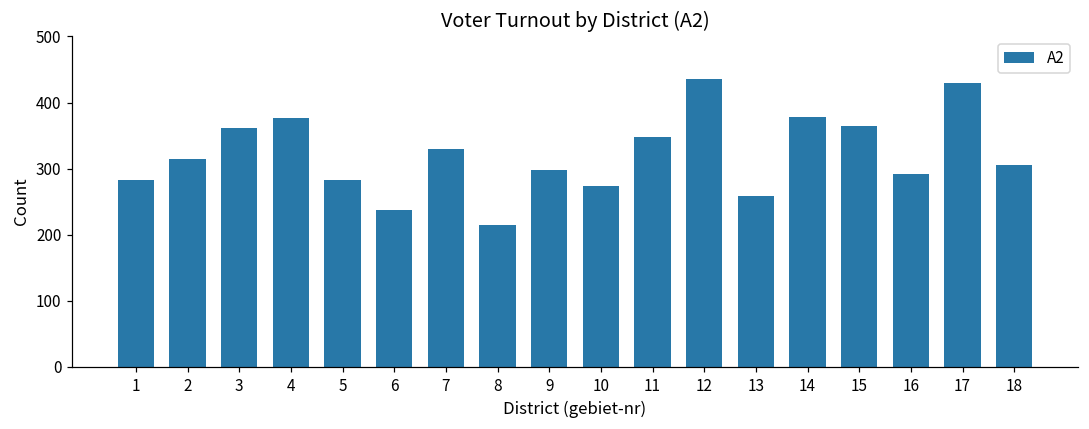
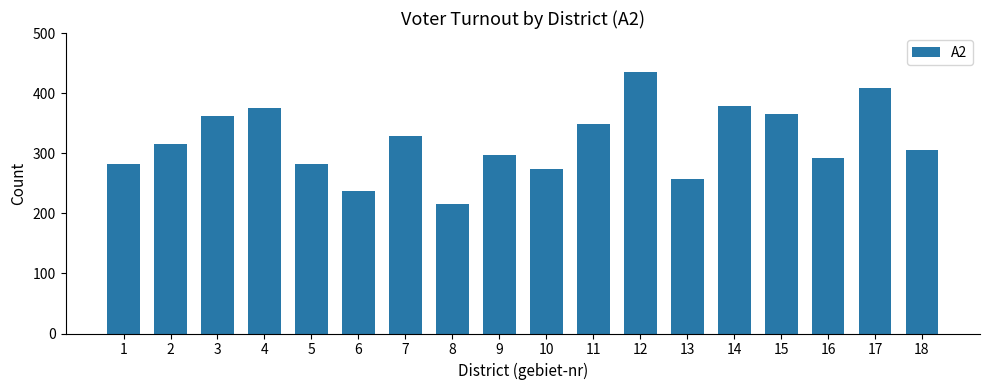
  {
    "1": 280,
    "2": 320,
    "3": 360,
    "4": 380,
    "5": 280,
    "6": 240,
    "7": 330,
    "8": 220,
    "9": 300,
    "10": 270,
    "11": 350,
    "12": 440,
    "13": 260,
    "14": 380,
    "15": 370,
    "16": 290,
-   "17": 430,
+   "17": 410,
    "18": 310
  }
